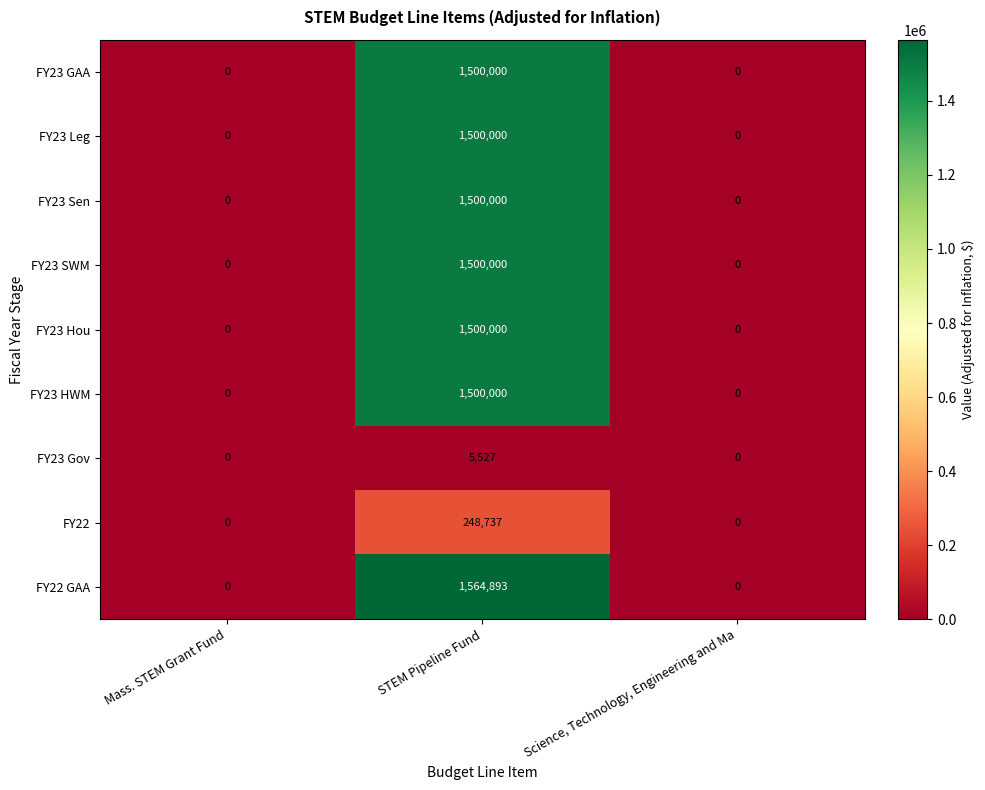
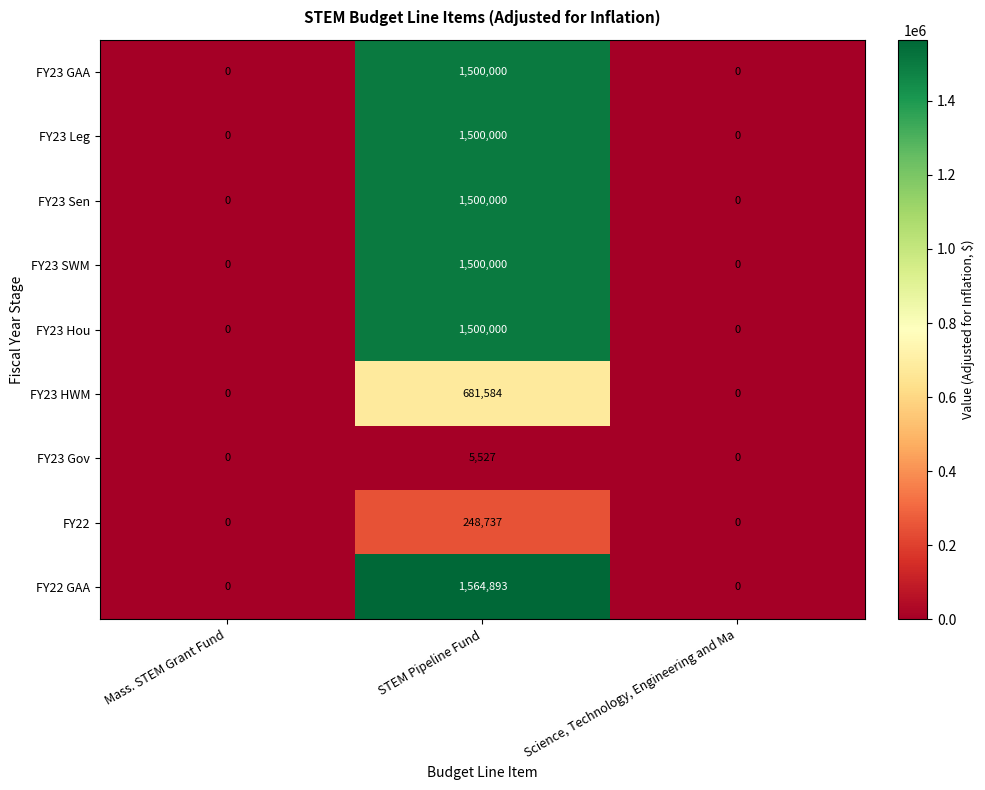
  {
    "FY23 GAA": {
      "Mass. STEM Grant Fund": "0",
      "STEM Pipeline Fund": "1,500,000",
      "Science, Technology, Engineering and Ma": "0"
    },
    "FY23 Leg": {
      "Mass. STEM Grant Fund": "0",
      "STEM Pipeline Fund": "1,500,000",
      "Science, Technology, Engineering and Ma": "0"
    },
    "FY23 Sen": {
      "Mass. STEM Grant Fund": "0",
      "STEM Pipeline Fund": "1,500,000",
      "Science, Technology, Engineering and Ma": "0"
    },
    "FY23 SWM": {
      "Mass. STEM Grant Fund": "0",
      "STEM Pipeline Fund": "1,500,000",
      "Science, Technology, Engineering and Ma": "0"
    },
    "FY23 Hou": {
      "Mass. STEM Grant Fund": "0",
      "STEM Pipeline Fund": "1,500,000",
      "Science, Technology, Engineering and Ma": "0"
    },
    "FY23 HWM": {
      "Mass. STEM Grant Fund": "0",
-     "STEM Pipeline Fund": "1,500,000",
+     "STEM Pipeline Fund": "681,584",
      "Science, Technology, Engineering and Ma": "0"
    },
    "FY23 Gov": {
      "Mass. STEM Grant Fund": "0",
      "STEM Pipeline Fund": "5,527",
      "Science, Technology, Engineering and Ma": "0"
    },
    "FY22": {
      "Mass. STEM Grant Fund": "0",
      "STEM Pipeline Fund": "248,737",
      "Science, Technology, Engineering and Ma": "0"
    },
    "FY22 GAA": {
      "Mass. STEM Grant Fund": "0",
      "STEM Pipeline Fund": "1,564,893",
      "Science, Technology, Engineering and Ma": "0"
    }
  }
